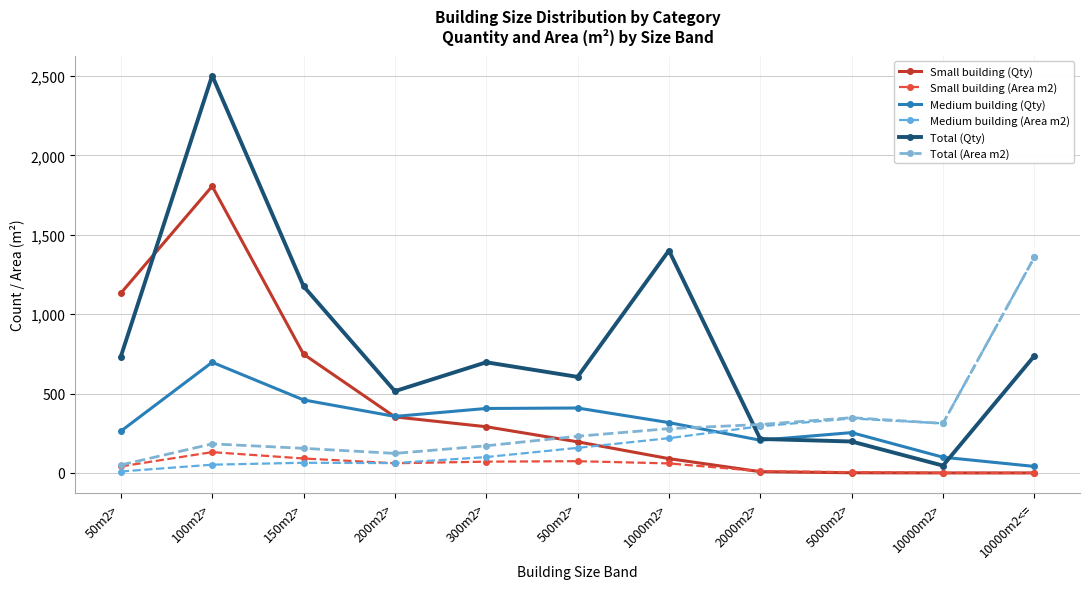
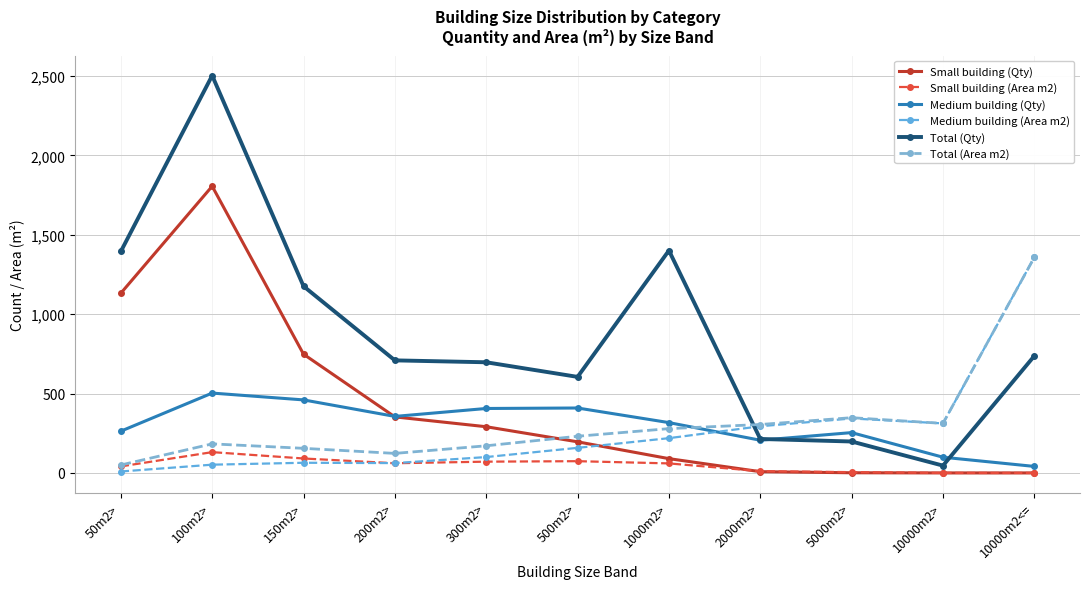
  {
    "Medium building (Qty)": {
      "50m2>": "260",
-     "100m2>": "700",
+     "100m2>": "500",
      "150m2>": "460",
      "300m2>": "410",
      "500m2>": "410",
      "1000m2>": "320",
      "5000m2>": "250",
      "10000m2>": "100",
      "10000m2<=": "40"
    },
    "Total (Qty)": {
-     "50m2>": "730",
+     "50m2>": "1,400",
      "100m2>": "2,500",
      "150m2>": "1,180",
-     "200m2>": "520",
+     "200m2>": "710",
      "300m2>": "700",
      "500m2>": "610",
      "1000m2>": "1,400",
      "5000m2>": "200",
      "10000m2>": "50",
      "10000m2<=": "740"
    }
  }
